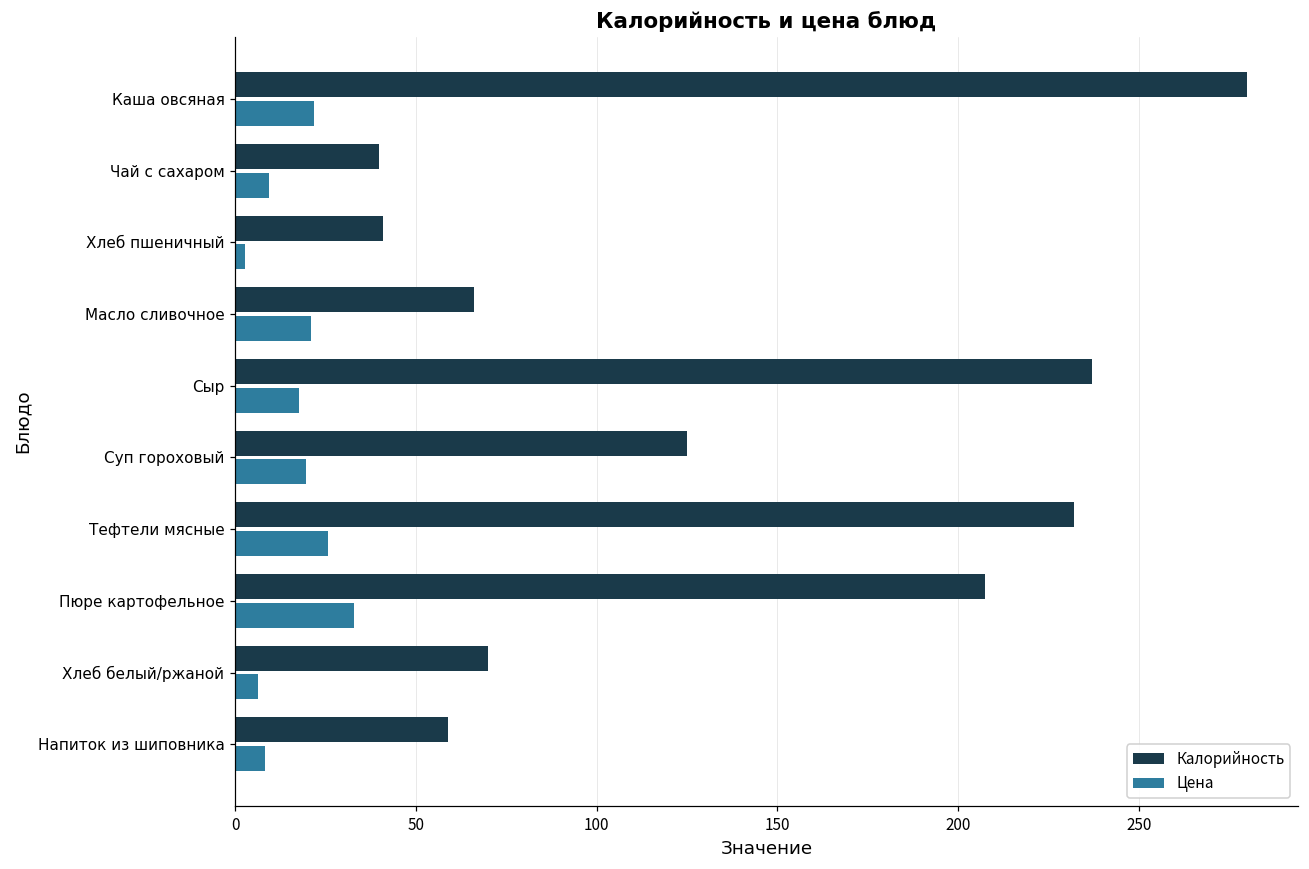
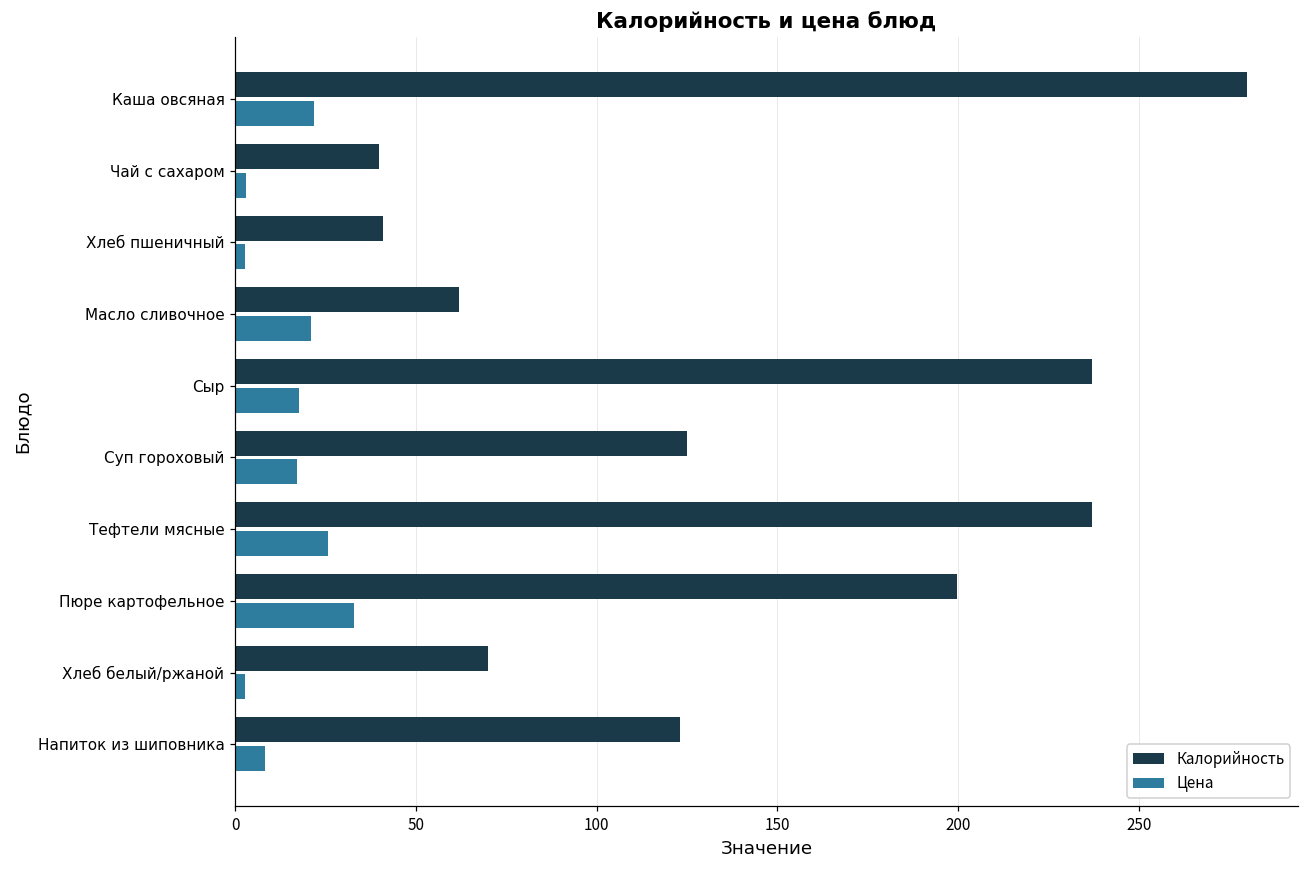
  {
    "Калорийность": {
      "Каша овсяная": 280,
      "Чай с сахаром": 40,
      "Хлеб пшеничный": 41,
-     "Масло сливочное": 66,
+     "Масло сливочное": 62,
      "Сыр": 237,
      "Суп гороховый": 125,
-     "Тефтели мясные": 232,
-     "Пюре картофельное": 207,
+     "Тефтели мясные": 237,
+     "Пюре картофельное": 200,
      "Хлеб белый/ржаной": 70,
-     "Напиток из шиповника": 59
+     "Напиток из шиповника": 123
    },
    "Цена": {
      "Каша овсяная": 22,
-     "Чай с сахаром": 9,
+     "Чай с сахаром": 3,
      "Хлеб пшеничный": 3,
      "Масло сливочное": 21,
      "Сыр": 18,
-     "Суп гороховый": 20,
+     "Суп гороховый": 17,
      "Тефтели мясные": 26,
      "Пюре картофельное": 33,
-     "Хлеб белый/ржаной": 6,
+     "Хлеб белый/ржаной": 3,
      "Напиток из шиповника": 8
    }
  }
